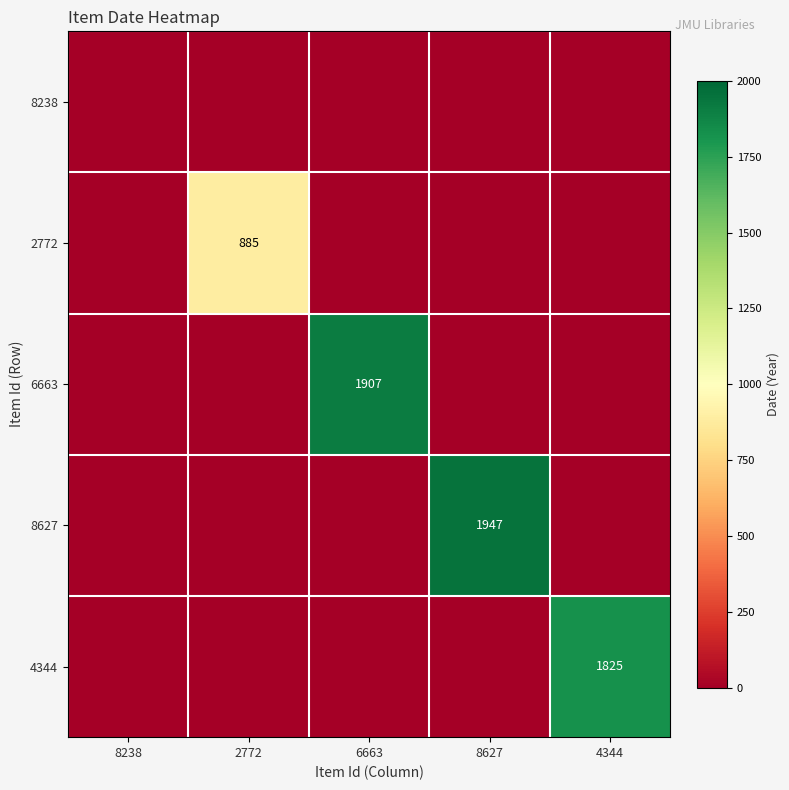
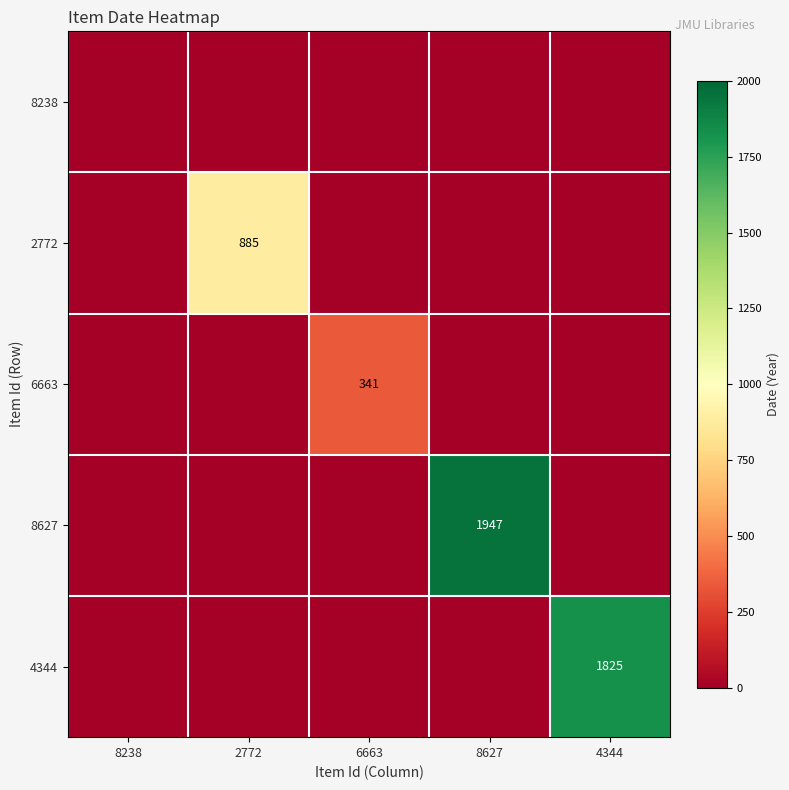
  {
    "2772": {
      "2772": 885
    },
    "6663": {
-     "6663": 1907
+     "6663": 341
    },
    "8627": {
      "8627": 1947
    },
    "4344": {
      "4344": 1825
    }
  }
